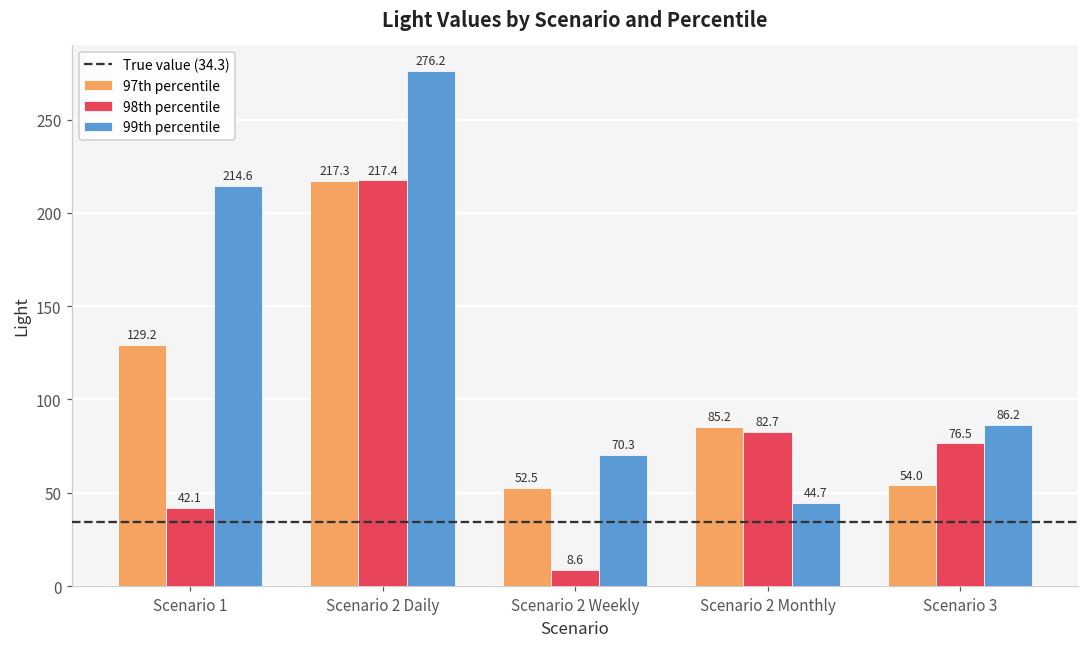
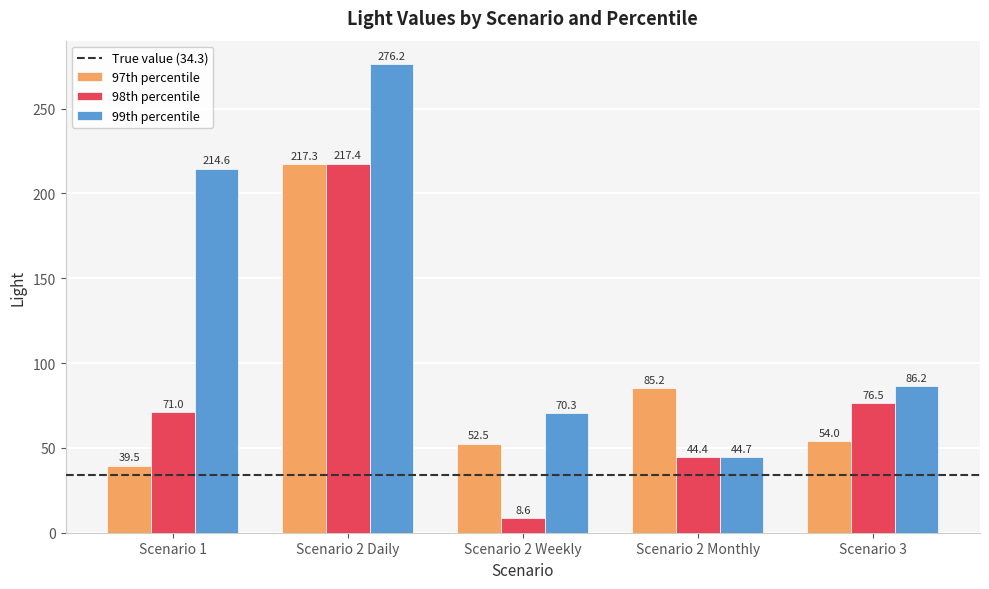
  {
    "97th percentile": {
-     "Scenario 1": 129.2,
+     "Scenario 1": 39.5,
      "Scenario 2 Daily": 217.3,
      "Scenario 2 Weekly": 52.5,
      "Scenario 2 Monthly": 85.2,
      "Scenario 3": 54.0
    },
    "98th percentile": {
-     "Scenario 1": 42.1,
+     "Scenario 1": 71.0,
      "Scenario 2 Daily": 217.4,
      "Scenario 2 Weekly": 8.6,
-     "Scenario 2 Monthly": 82.7,
+     "Scenario 2 Monthly": 44.4,
      "Scenario 3": 76.5
    },
    "99th percentile": {
      "Scenario 1": 214.6,
      "Scenario 2 Daily": 276.2,
      "Scenario 2 Weekly": 70.3,
      "Scenario 2 Monthly": 44.7,
      "Scenario 3": 86.2
    }
  }
